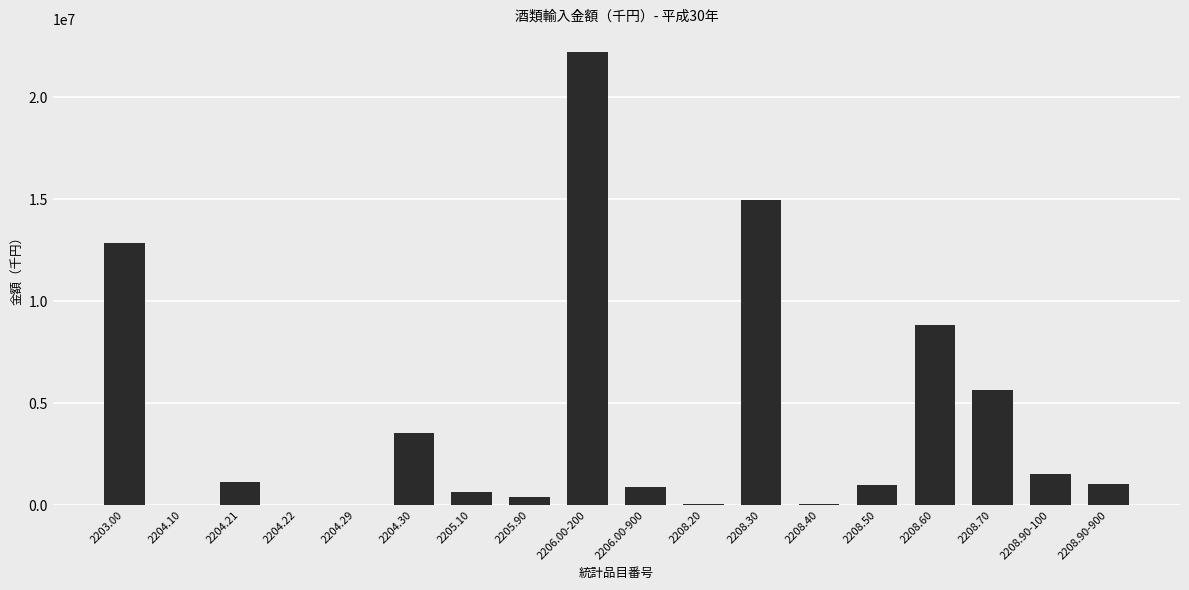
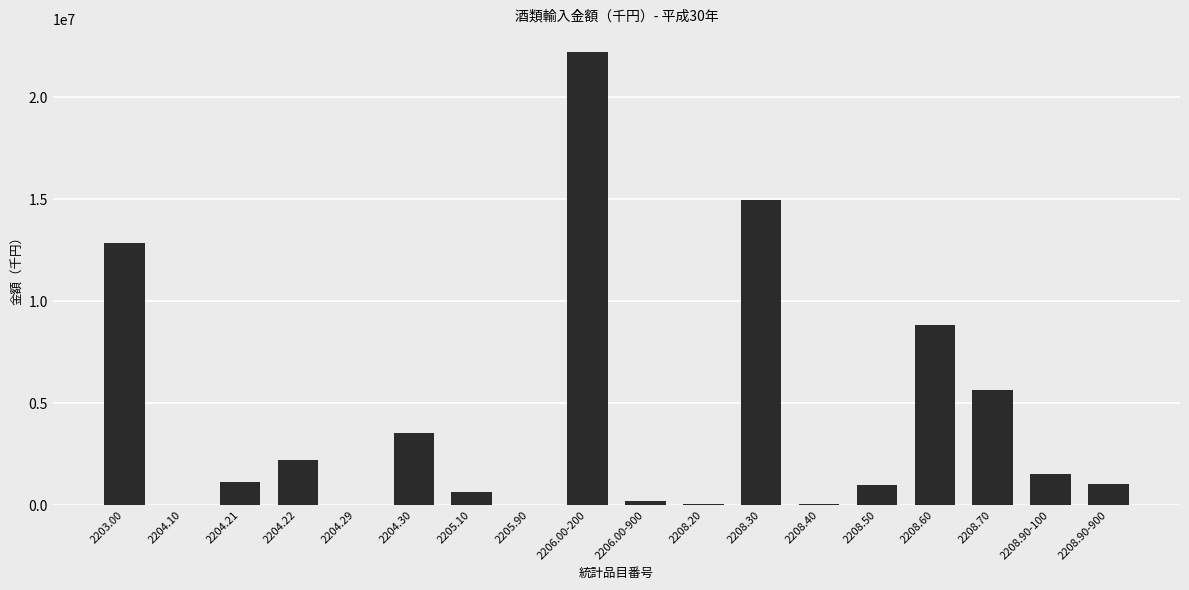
  {
    "2203.00": 12900000,
    "2204.21": 1100000,
-   "2204.22": 0,
+   "2204.22": 2200000,
    "2204.29": 0,
    "2204.30": 3500000,
    "2205.10": 600000,
-   "2205.90": 400000,
+   "2205.90": 0,
    "2206.00-200": 22200000,
-   "2206.00-900": 900000,
+   "2206.00-900": 200000,
    "2208.30": 15000000,
    "2208.50": 1000000,
    "2208.60": 8800000,
    "2208.70": 5700000,
    "2208.90-100": 1500000,
    "2208.90-900": 1000000
  }
